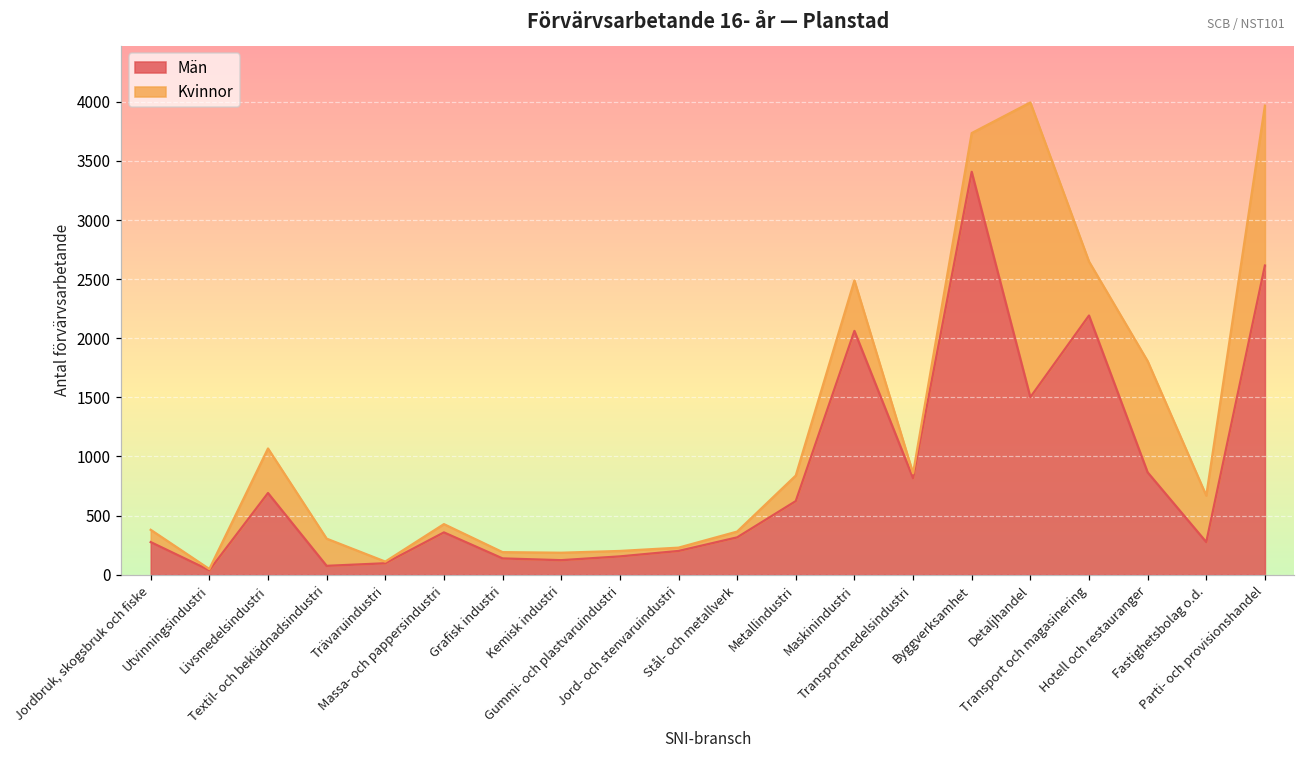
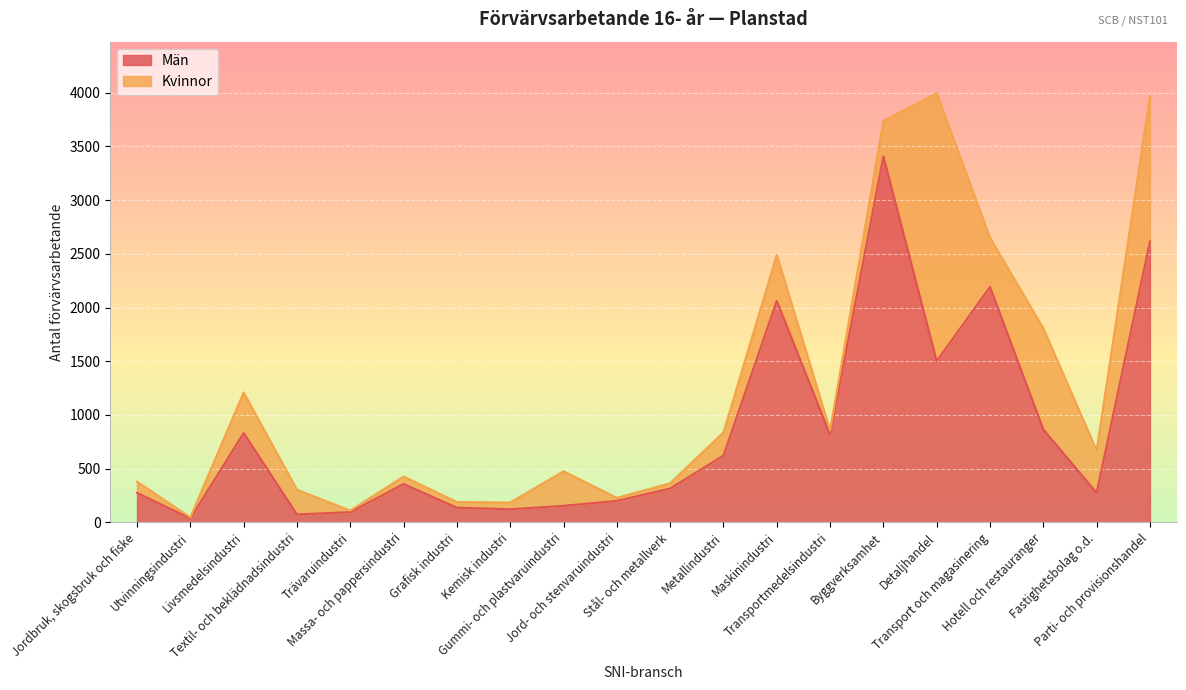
  {
    "Män": {
      "Jordbruk, skogsbruk och fiske": 280,
-     "Livsmedelsindustri": 690,
+     "Livsmedelsindustri": 830,
      "Textil- och beklädnadsindustri": 70,
      "Massa- och pappersindustri": 360,
      "Grafisk industri": 140,
      "Kemisk industri": 120,
      "Gummi- och plastvaruindustri": 150,
      "Jord- och stenvaruindustri": 200,
      "Stål- och metallverk": 320,
      "Metallindustri": 620,
      "Maskinindustri": 2060,
      "Transportmedelsindustri": 820,
      "Byggverksamhet": 3410,
      "Detaljhandel": 1500,
      "Transport och magasinering": 2190,
      "Hotell och restauranger": 870,
      "Fastighetsbolag o.d.": 280,
      "Parti- och provisionshandel": 2620
    },
    "Kvinnor": {
      "Jordbruk, skogsbruk och fiske": 100,
      "Livsmedelsindustri": 380,
      "Textil- och beklädnadsindustri": 230,
      "Massa- och pappersindustri": 70,
      "Grafisk industri": 50,
      "Kemisk industri": 60,
-     "Gummi- och plastvaruindustri": 50,
+     "Gummi- och plastvaruindustri": 320,
      "Jord- och stenvaruindustri": 30,
      "Stål- och metallverk": 50,
      "Metallindustri": 220,
      "Maskinindustri": 430,
      "Transportmedelsindustri": 40,
      "Byggverksamhet": 330,
      "Detaljhandel": 2490,
      "Transport och magasinering": 460,
      "Hotell och restauranger": 940,
      "Fastighetsbolag o.d.": 390,
      "Parti- och provisionshandel": 1350
    }
  }
